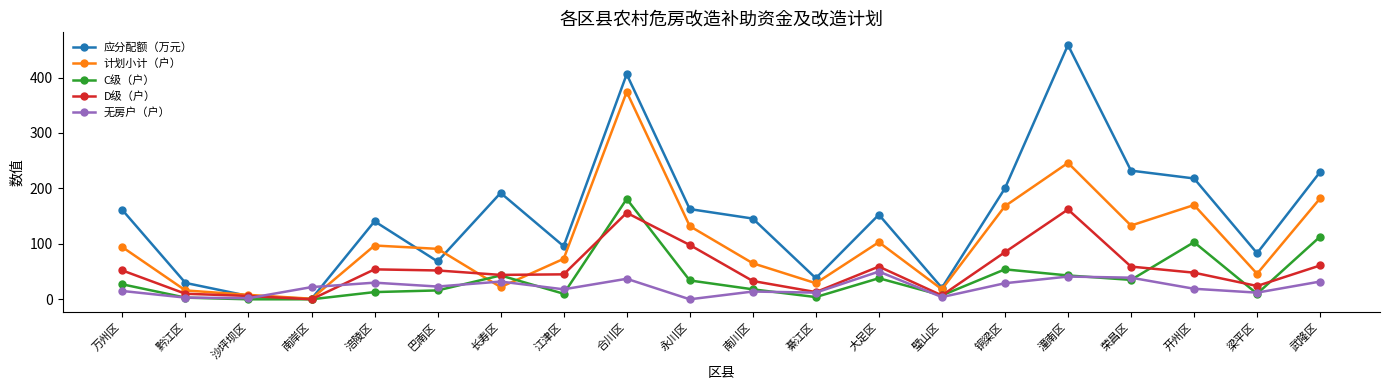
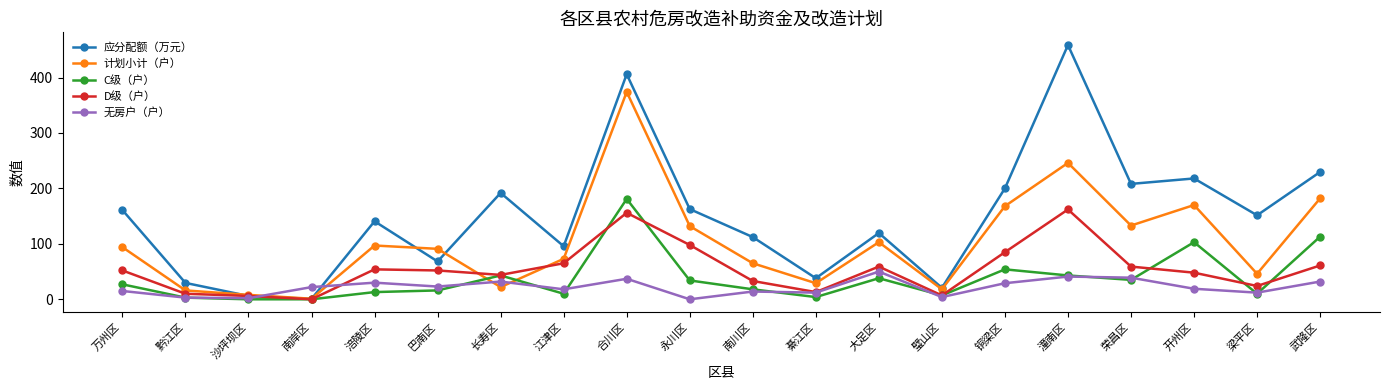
  {
    "应分配额（万元）": {
      "万州区": 160,
      "黔江区": 30,
      "涪陵区": 140,
      "巴南区": 70,
      "长寿区": 190,
      "江津区": 100,
      "合川区": 410,
      "永川区": 160,
-     "南川区": 150,
+     "南川区": 110,
      "綦江区": 40,
-     "大足区": 150,
+     "大足区": 120,
      "铜梁区": 200,
      "潼南区": 460,
-     "荣昌区": 230,
+     "荣昌区": 210,
      "开州区": 220,
-     "梁平区": 80,
+     "梁平区": 150,
      "武隆区": 230
    },
    "计划小计（户）": {
      "万州区": 90,
      "黔江区": 20,
      "涪陵区": 100,
      "巴南区": 90,
      "长寿区": 20,
      "江津区": 70,
      "合川区": 370,
      "永川区": 130,
      "南川区": 70,
      "綦江区": 30,
      "大足区": 100,
      "铜梁区": 170,
      "潼南区": 250,
      "荣昌区": 130,
      "开州区": 170,
      "梁平区": 50,
      "武隆区": 180
    },
    "C级（户）": {
      "万州区": 30,
      "涪陵区": 10,
      "巴南区": 20,
      "江津区": 10,
      "合川区": 180,
      "永川区": 30,
      "綦江区": 0,
      "大足区": 40,
      "铜梁区": 50,
      "开州区": 100,
      "武隆区": 110
    },
    "D级（户）": {
      "万州区": 50,
      "黔江区": 10,
      "涪陵区": 50,
      "巴南区": 50,
-     "江津区": 50,
+     "江津区": 70,
      "合川区": 160,
      "永川区": 100,
      "南川区": 30,
      "大足区": 60,
      "铜梁区": 90,
      "潼南区": 160,
      "荣昌区": 60,
      "开州区": 50,
      "梁平区": 20,
      "武隆区": 60
    },
    "无房户（户）": {
      "万州区": 20,
      "南岸区": 20,
      "涪陵区": 30,
      "巴南区": 20,
      "长寿区": 30,
      "江津区": 20,
      "合川区": 40,
      "永川区": 0,
      "大足区": 50,
      "铜梁区": 30,
      "开州区": 20,
      "武隆区": 30
    }
  }
